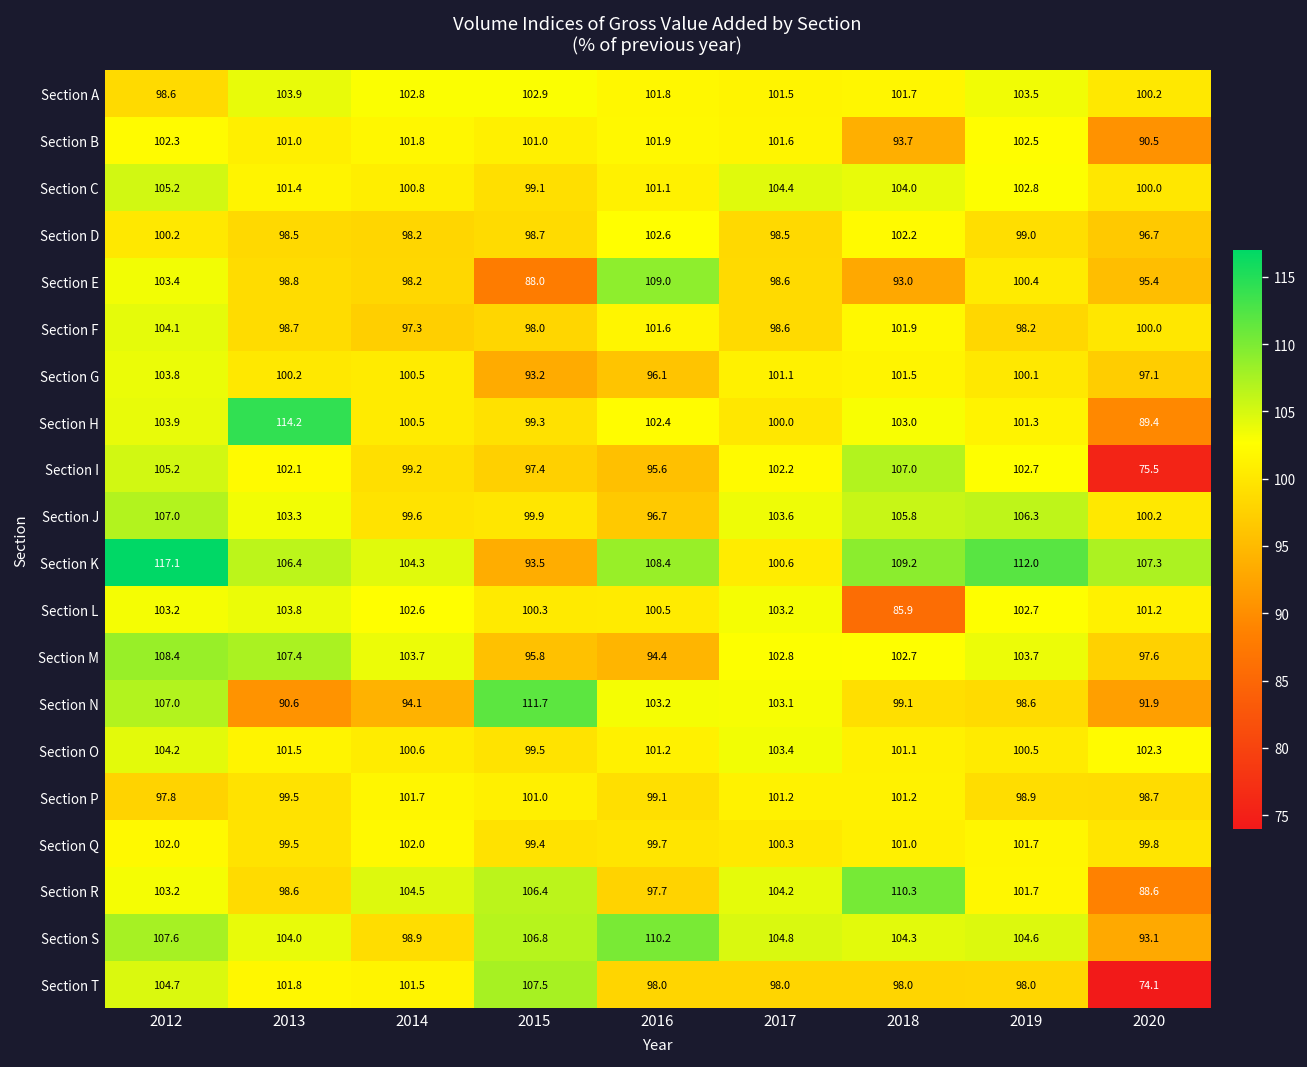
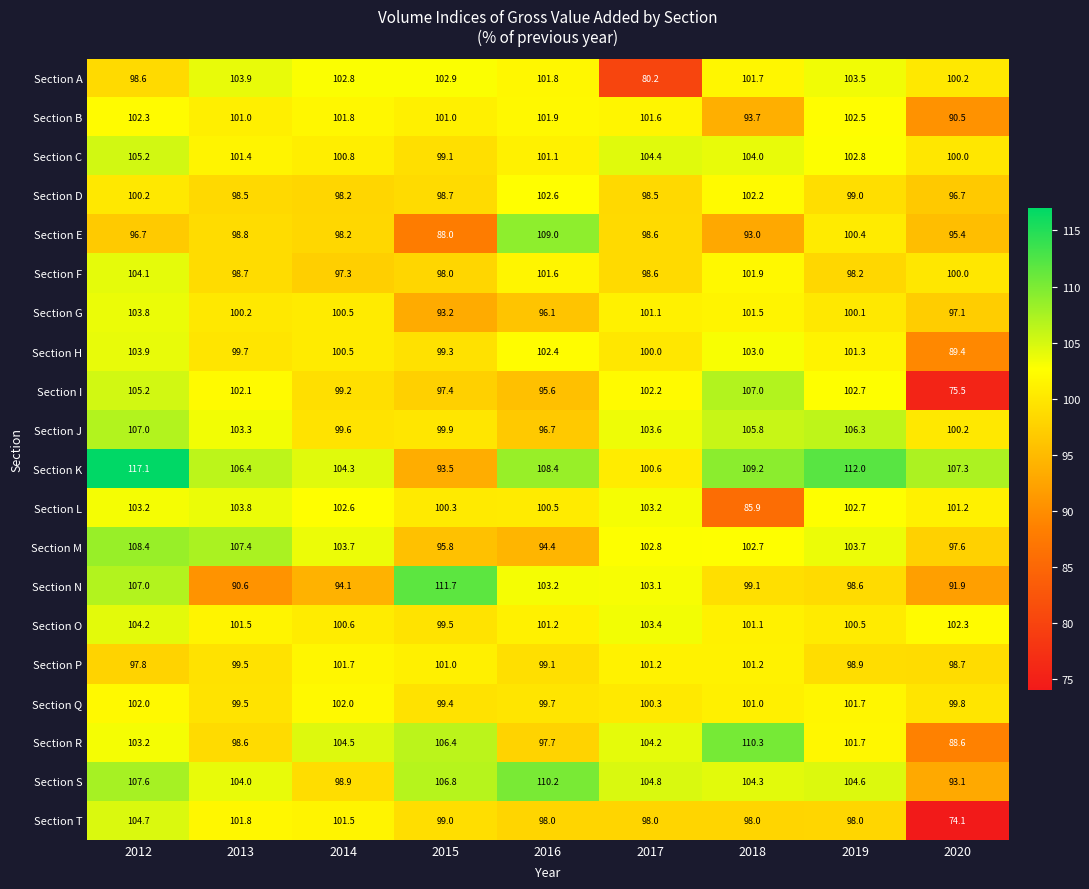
  {
    "Section A": {
      "2012": 98.6,
      "2013": 103.9,
      "2014": 102.8,
      "2015": 102.9,
      "2016": 101.8,
-     "2017": 101.5,
+     "2017": 80.2,
      "2018": 101.7,
      "2019": 103.5,
      "2020": 100.2
    },
    "Section B": {
      "2012": 102.3,
      "2013": 101.0,
      "2014": 101.8,
      "2015": 101.0,
      "2016": 101.9,
      "2017": 101.6,
      "2018": 93.7,
      "2019": 102.5,
      "2020": 90.5
    },
    "Section C": {
      "2012": 105.2,
      "2013": 101.4,
      "2014": 100.8,
      "2015": 99.1,
      "2016": 101.1,
      "2017": 104.4,
      "2018": 104.0,
      "2019": 102.8,
      "2020": 100.0
    },
    "Section D": {
      "2012": 100.2,
      "2013": 98.5,
      "2014": 98.2,
      "2015": 98.7,
      "2016": 102.6,
      "2017": 98.5,
      "2018": 102.2,
      "2019": 99.0,
      "2020": 96.7
    },
    "Section E": {
-     "2012": 103.4,
+     "2012": 96.7,
      "2013": 98.8,
      "2014": 98.2,
      "2015": 88.0,
      "2016": 109.0,
      "2017": 98.6,
      "2018": 93.0,
      "2019": 100.4,
      "2020": 95.4
    },
    "Section F": {
      "2012": 104.1,
      "2013": 98.7,
      "2014": 97.3,
      "2015": 98.0,
      "2016": 101.6,
      "2017": 98.6,
      "2018": 101.9,
      "2019": 98.2,
      "2020": 100.0
    },
    "Section G": {
      "2012": 103.8,
      "2013": 100.2,
      "2014": 100.5,
      "2015": 93.2,
      "2016": 96.1,
      "2017": 101.1,
      "2018": 101.5,
      "2019": 100.1,
      "2020": 97.1
    },
    "Section H": {
      "2012": 103.9,
-     "2013": 114.2,
+     "2013": 99.7,
      "2014": 100.5,
      "2015": 99.3,
      "2016": 102.4,
      "2017": 100.0,
      "2018": 103.0,
      "2019": 101.3,
      "2020": 89.4
    },
    "Section I": {
      "2012": 105.2,
      "2013": 102.1,
      "2014": 99.2,
      "2015": 97.4,
      "2016": 95.6,
      "2017": 102.2,
      "2018": 107.0,
      "2019": 102.7,
      "2020": 75.5
    },
    "Section J": {
      "2012": 107.0,
      "2013": 103.3,
      "2014": 99.6,
      "2015": 99.9,
      "2016": 96.7,
      "2017": 103.6,
      "2018": 105.8,
      "2019": 106.3,
      "2020": 100.2
    },
    "Section K": {
      "2012": 117.1,
      "2013": 106.4,
      "2014": 104.3,
      "2015": 93.5,
      "2016": 108.4,
      "2017": 100.6,
      "2018": 109.2,
      "2019": 112.0,
      "2020": 107.3
    },
    "Section L": {
      "2012": 103.2,
      "2013": 103.8,
      "2014": 102.6,
      "2015": 100.3,
      "2016": 100.5,
      "2017": 103.2,
      "2018": 85.9,
      "2019": 102.7,
      "2020": 101.2
    },
    "Section M": {
      "2012": 108.4,
      "2013": 107.4,
      "2014": 103.7,
      "2015": 95.8,
      "2016": 94.4,
      "2017": 102.8,
      "2018": 102.7,
      "2019": 103.7,
      "2020": 97.6
    },
    "Section N": {
      "2012": 107.0,
      "2013": 90.6,
      "2014": 94.1,
      "2015": 111.7,
      "2016": 103.2,
      "2017": 103.1,
      "2018": 99.1,
      "2019": 98.6,
      "2020": 91.9
    },
    "Section O": {
      "2012": 104.2,
      "2013": 101.5,
      "2014": 100.6,
      "2015": 99.5,
      "2016": 101.2,
      "2017": 103.4,
      "2018": 101.1,
      "2019": 100.5,
      "2020": 102.3
    },
    "Section P": {
      "2012": 97.8,
      "2013": 99.5,
      "2014": 101.7,
      "2015": 101.0,
      "2016": 99.1,
      "2017": 101.2,
      "2018": 101.2,
      "2019": 98.9,
      "2020": 98.7
    },
    "Section Q": {
      "2012": 102.0,
      "2013": 99.5,
      "2014": 102.0,
      "2015": 99.4,
      "2016": 99.7,
      "2017": 100.3,
      "2018": 101.0,
      "2019": 101.7,
      "2020": 99.8
    },
    "Section R": {
      "2012": 103.2,
      "2013": 98.6,
      "2014": 104.5,
      "2015": 106.4,
      "2016": 97.7,
      "2017": 104.2,
      "2018": 110.3,
      "2019": 101.7,
      "2020": 88.6
    },
    "Section S": {
      "2012": 107.6,
      "2013": 104.0,
      "2014": 98.9,
      "2015": 106.8,
      "2016": 110.2,
      "2017": 104.8,
      "2018": 104.3,
      "2019": 104.6,
      "2020": 93.1
    },
    "Section T": {
      "2012": 104.7,
      "2013": 101.8,
      "2014": 101.5,
-     "2015": 107.5,
+     "2015": 99.0,
      "2016": 98.0,
      "2017": 98.0,
      "2018": 98.0,
      "2019": 98.0,
      "2020": 74.1
    }
  }
